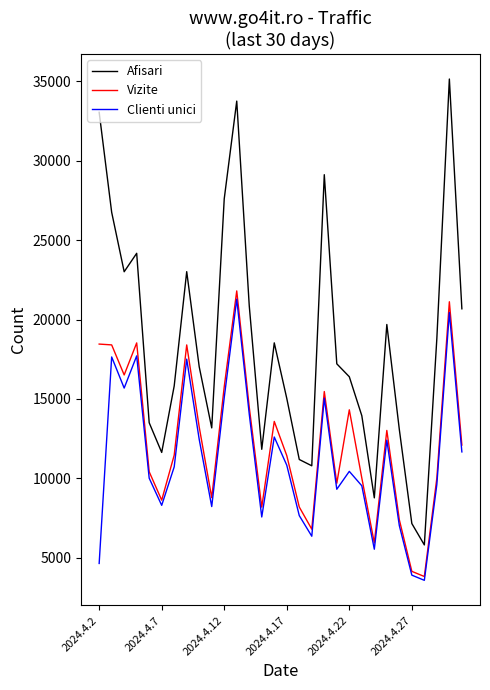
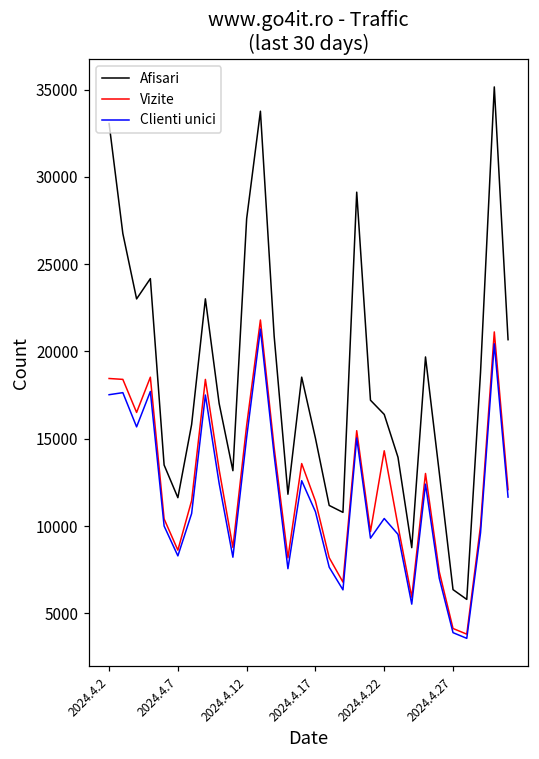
  {
    "Afisari": {
      "2024.4.7": 11600,
      "2024.4.12": 27600,
      "2024.4.17": 15000,
      "2024.4.22": 16400,
-     "2024.4.27": 7100
+     "2024.4.27": 6400
    },
    "Vizite": {
      "2024.4.2": 18500,
      "2024.4.7": 8600,
      "2024.4.12": 15800,
      "2024.4.17": 11400,
      "2024.4.22": 14300,
      "2024.4.27": 4100
    },
    "Clienti unici": {
-     "2024.4.2": 4600,
+     "2024.4.2": 17500,
      "2024.4.7": 8300,
      "2024.4.12": 15100,
      "2024.4.17": 10800,
      "2024.4.22": 10400,
      "2024.4.27": 3900
    }
  }
